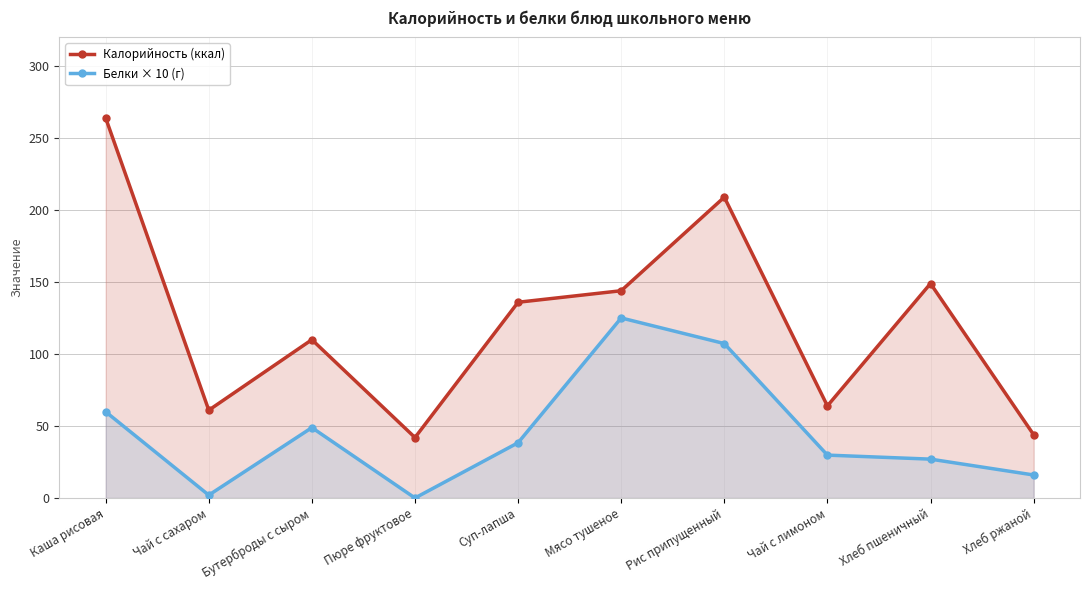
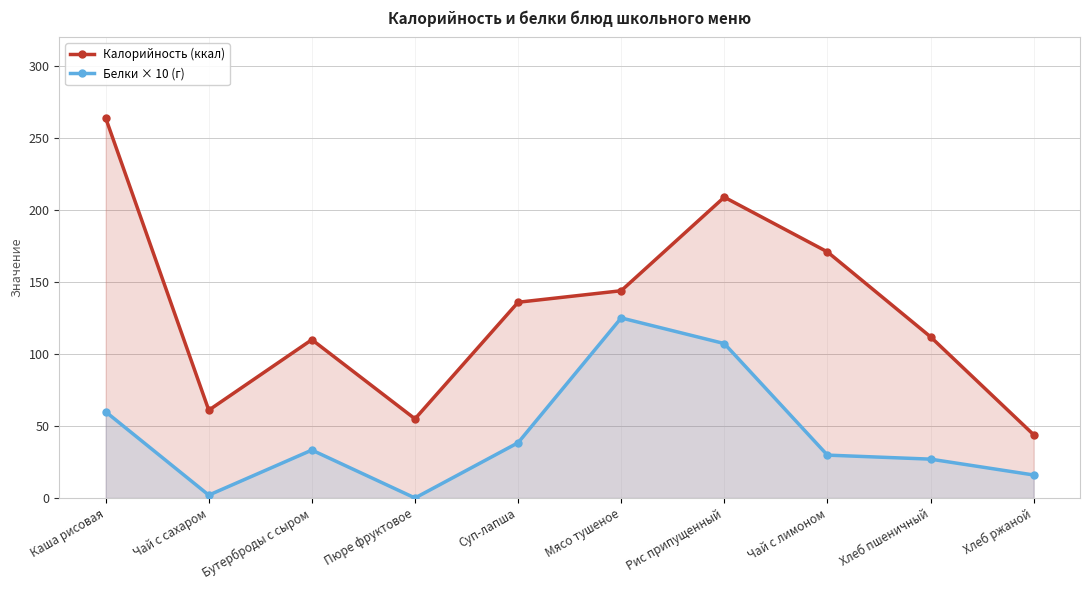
  {
    "Калорийность (ккал)": {
      "Каша рисовая": 264,
      "Чай с сахаром": 61,
      "Бутерброды с сыром": 110,
-     "Пюре фруктовое": 42,
+     "Пюре фруктовое": 55,
      "Суп-лапша": 136,
      "Мясо тушеное": 144,
      "Рис припущенный": 209,
-     "Чай с лимоном": 64,
-     "Хлеб пшеничный": 149,
+     "Чай с лимоном": 171,
+     "Хлеб пшеничный": 112,
      "Хлеб ржаной": 44
    },
    "Белки × 10 (г)": {
      "Каша рисовая": 60,
      "Чай с сахаром": 2,
-     "Бутерброды с сыром": 49,
+     "Бутерброды с сыром": 33,
      "Пюре фруктовое": 0,
      "Суп-лапша": 38,
      "Мясо тушеное": 125,
      "Рис припущенный": 107,
      "Чай с лимоном": 30,
      "Хлеб пшеничный": 27,
      "Хлеб ржаной": 16
    }
  }
